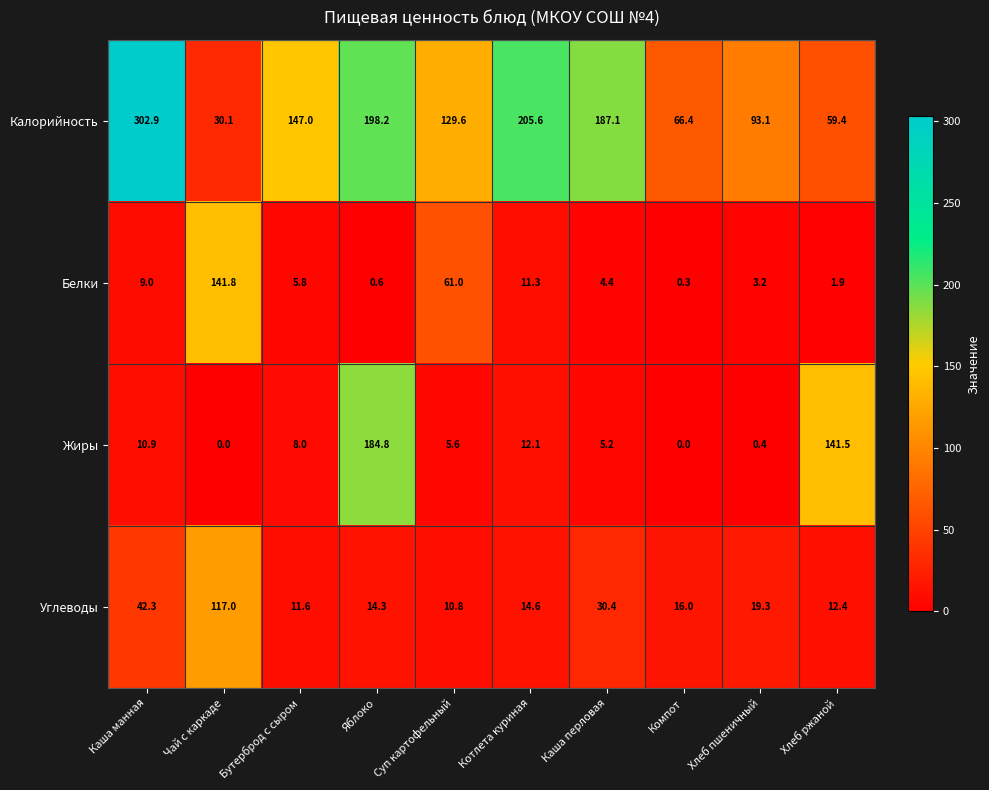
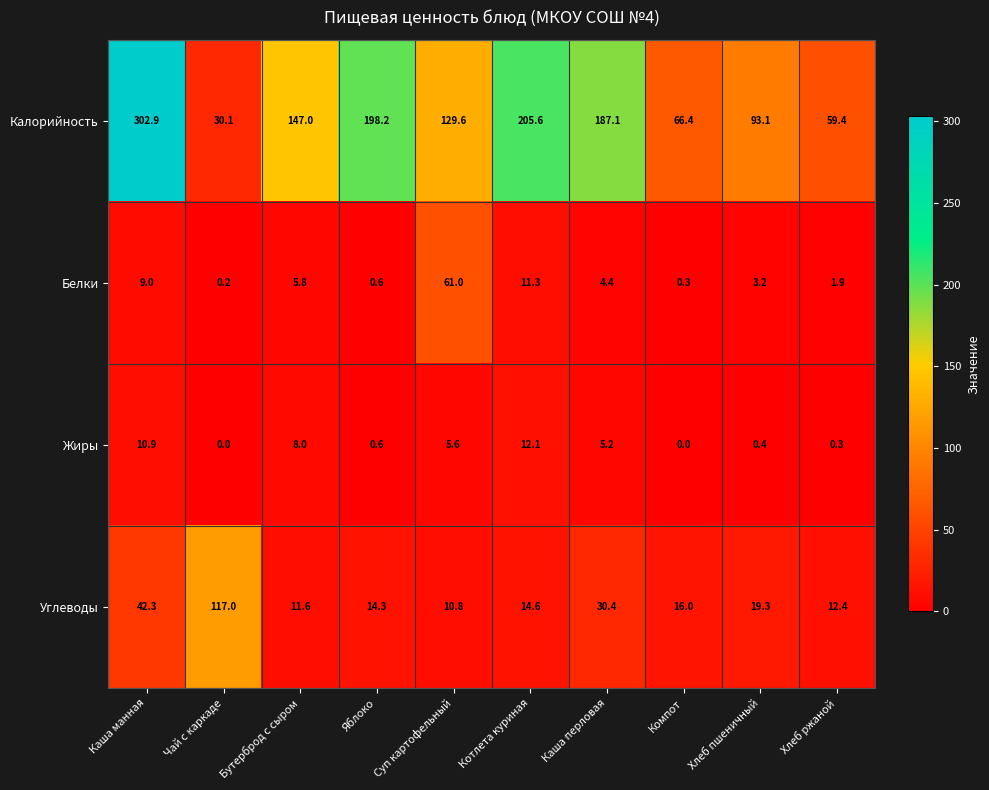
  {
    "Калорийность": {
      "Каша манная": 302.9,
      "Чай с каркаде": 30.1,
      "Бутерброд с сыром": 147.0,
      "Яблоко": 198.2,
      "Суп картофельный": 129.6,
      "Котлета куриная": 205.6,
      "Каша перловая": 187.1,
      "Компот": 66.4,
      "Хлеб пшеничный": 93.1,
      "Хлеб ржаной": 59.4
    },
    "Белки": {
      "Каша манная": 9.0,
-     "Чай с каркаде": 141.8,
+     "Чай с каркаде": 0.2,
      "Бутерброд с сыром": 5.8,
      "Яблоко": 0.6,
      "Суп картофельный": 61.0,
      "Котлета куриная": 11.3,
      "Каша перловая": 4.4,
      "Компот": 0.3,
      "Хлеб пшеничный": 3.2,
      "Хлеб ржаной": 1.9
    },
    "Жиры": {
      "Каша манная": 10.9,
      "Чай с каркаде": 0.0,
      "Бутерброд с сыром": 8.0,
-     "Яблоко": 184.8,
+     "Яблоко": 0.6,
      "Суп картофельный": 5.6,
      "Котлета куриная": 12.1,
      "Каша перловая": 5.2,
      "Компот": 0.0,
      "Хлеб пшеничный": 0.4,
-     "Хлеб ржаной": 141.5
+     "Хлеб ржаной": 0.3
    },
    "Углеводы": {
      "Каша манная": 42.3,
      "Чай с каркаде": 117.0,
      "Бутерброд с сыром": 11.6,
      "Яблоко": 14.3,
      "Суп картофельный": 10.8,
      "Котлета куриная": 14.6,
      "Каша перловая": 30.4,
      "Компот": 16.0,
      "Хлеб пшеничный": 19.3,
      "Хлеб ржаной": 12.4
    }
  }
